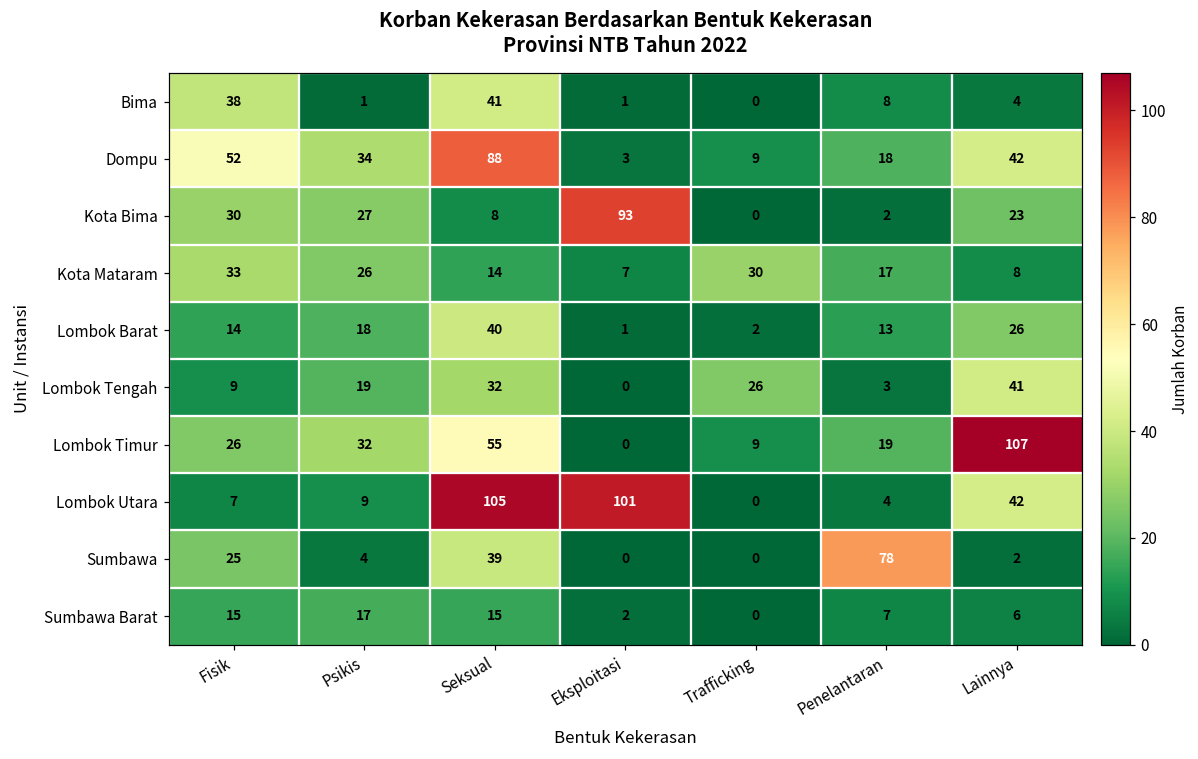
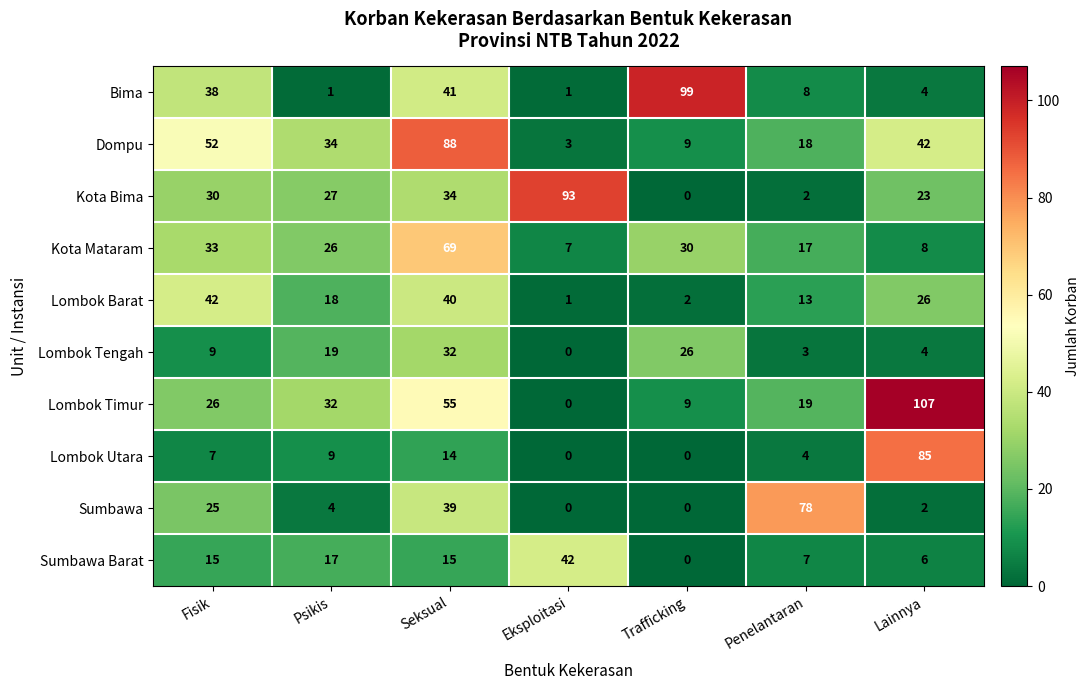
  {
    "Bima": {
      "Fisik": 38,
      "Psikis": 1,
      "Seksual": 41,
      "Eksploitasi": 1,
-     "Trafficking": 0,
+     "Trafficking": 99,
      "Penelantaran": 8,
      "Lainnya": 4
    },
    "Dompu": {
      "Fisik": 52,
      "Psikis": 34,
      "Seksual": 88,
      "Eksploitasi": 3,
      "Trafficking": 9,
      "Penelantaran": 18,
      "Lainnya": 42
    },
    "Kota Bima": {
      "Fisik": 30,
      "Psikis": 27,
-     "Seksual": 8,
+     "Seksual": 34,
      "Eksploitasi": 93,
      "Trafficking": 0,
      "Penelantaran": 2,
      "Lainnya": 23
    },
    "Kota Mataram": {
      "Fisik": 33,
      "Psikis": 26,
-     "Seksual": 14,
+     "Seksual": 69,
      "Eksploitasi": 7,
      "Trafficking": 30,
      "Penelantaran": 17,
      "Lainnya": 8
    },
    "Lombok Barat": {
-     "Fisik": 14,
+     "Fisik": 42,
      "Psikis": 18,
      "Seksual": 40,
      "Eksploitasi": 1,
      "Trafficking": 2,
      "Penelantaran": 13,
      "Lainnya": 26
    },
    "Lombok Tengah": {
      "Fisik": 9,
      "Psikis": 19,
      "Seksual": 32,
      "Eksploitasi": 0,
      "Trafficking": 26,
      "Penelantaran": 3,
-     "Lainnya": 41
+     "Lainnya": 4
    },
    "Lombok Timur": {
      "Fisik": 26,
      "Psikis": 32,
      "Seksual": 55,
      "Eksploitasi": 0,
      "Trafficking": 9,
      "Penelantaran": 19,
      "Lainnya": 107
    },
    "Lombok Utara": {
      "Fisik": 7,
      "Psikis": 9,
-     "Seksual": 105,
-     "Eksploitasi": 101,
+     "Seksual": 14,
+     "Eksploitasi": 0,
      "Trafficking": 0,
      "Penelantaran": 4,
-     "Lainnya": 42
+     "Lainnya": 85
    },
    "Sumbawa": {
      "Fisik": 25,
      "Psikis": 4,
      "Seksual": 39,
      "Eksploitasi": 0,
      "Trafficking": 0,
      "Penelantaran": 78,
      "Lainnya": 2
    },
    "Sumbawa Barat": {
      "Fisik": 15,
      "Psikis": 17,
      "Seksual": 15,
-     "Eksploitasi": 2,
+     "Eksploitasi": 42,
      "Trafficking": 0,
      "Penelantaran": 7,
      "Lainnya": 6
    }
  }
